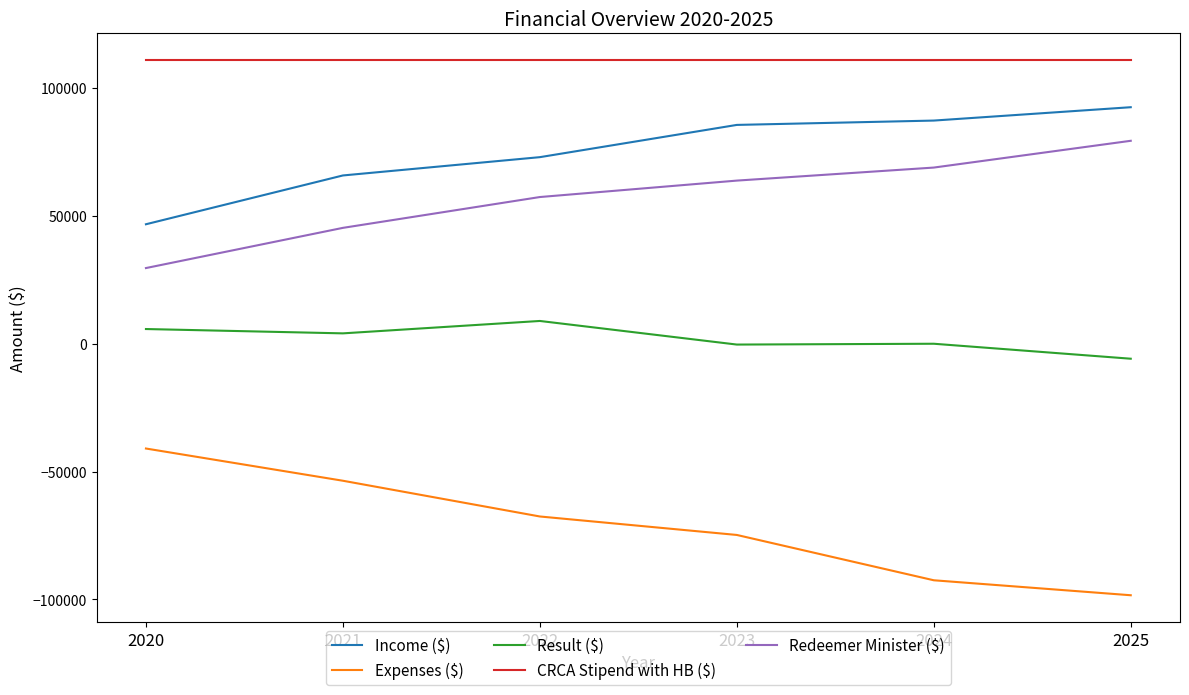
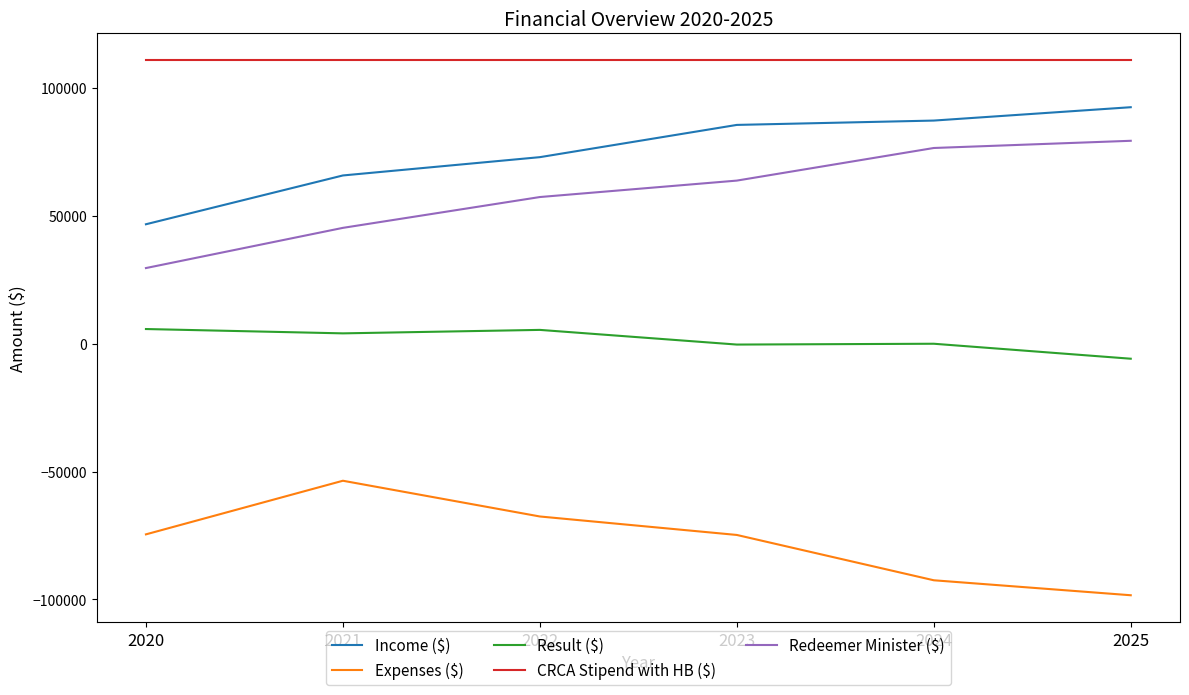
  {
    "Income ($)": {
      "2020": 47000,
      "2021": 66000,
      "2022": 73000,
      "2023": 86000,
      "2024": 87000,
      "2025": 92000
    },
    "Expenses ($)": {
-     "2020": -41000,
+     "2020": -75000,
      "2021": -54000,
      "2022": -68000,
      "2023": -75000,
      "2024": -92000,
      "2025": -98000
    },
    "Result ($)": {
      "2020": 6000,
      "2021": 4000,
-     "2022": 9000,
+     "2022": 5000,
      "2023": 0,
      "2024": 0,
      "2025": -6000
    },
    "CRCA Stipend with HB ($)": {
      "2020": 111000,
      "2021": 111000,
      "2022": 111000,
      "2023": 111000,
      "2024": 111000,
      "2025": 111000
    },
    "Redeemer Minister ($)": {
      "2020": 30000,
      "2021": 45000,
      "2022": 57000,
      "2023": 64000,
-     "2024": 69000,
+     "2024": 77000,
      "2025": 79000
    }
  }
